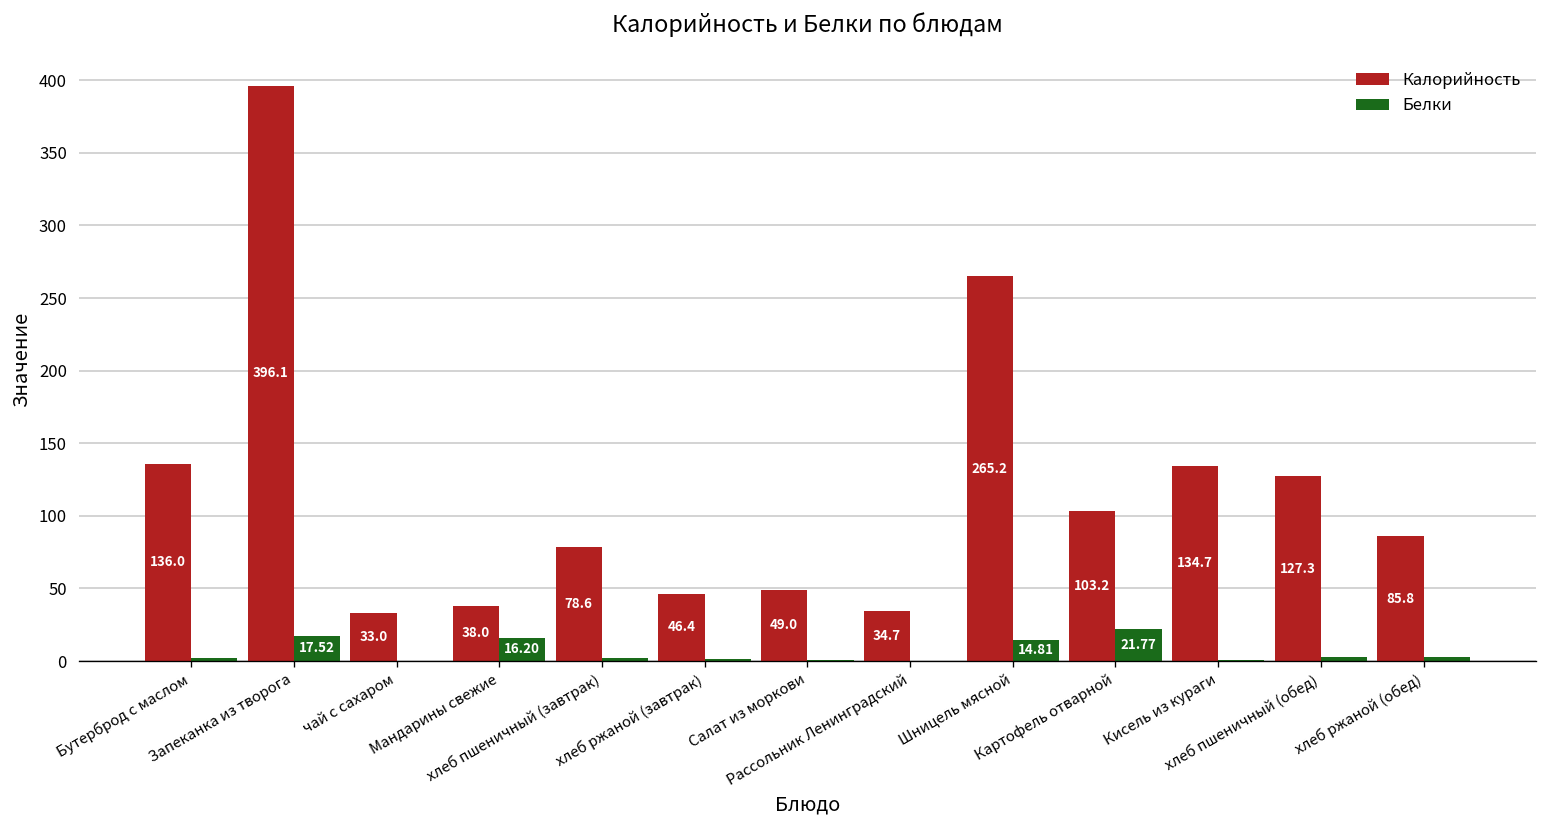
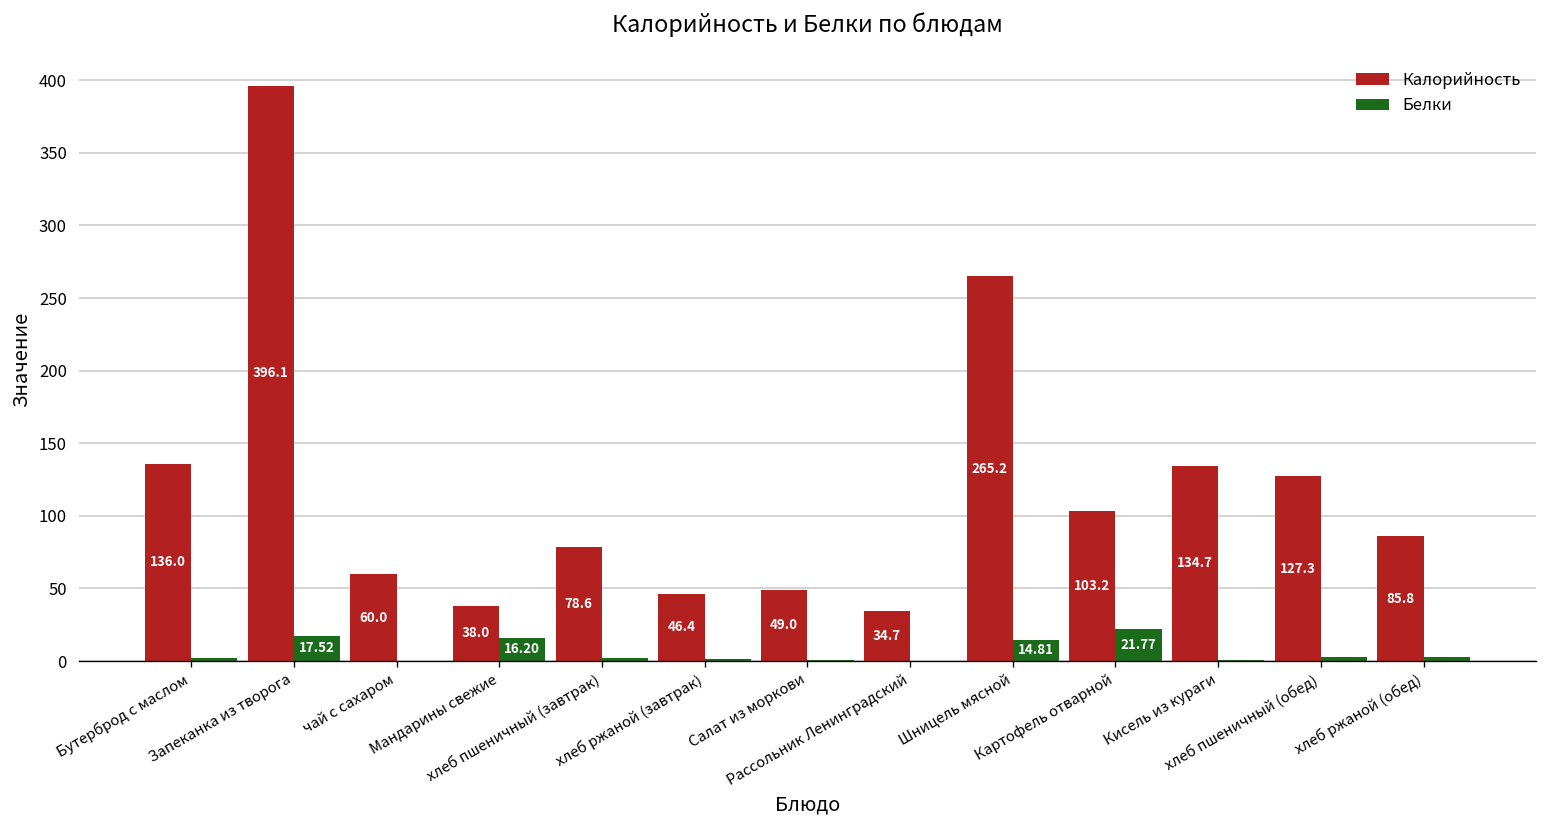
  {
    "Калорийность": {
      "Бутерброд с маслом": 136.0,
      "Запеканка из творога": 396.1,
-     "чай с сахаром": 33.0,
+     "чай с сахаром": 60.0,
      "Мандарины свежие": 38.0,
      "хлеб пшеничный (завтрак)": 78.6,
      "хлеб ржаной (завтрак)": 46.4,
      "Салат из моркови": 49.0,
      "Рассольник Ленинградский": 34.7,
      "Шницель мясной": 265.2,
      "Картофель отварной": 103.2,
      "Кисель из кураги": 134.7,
      "хлеб пшеничный (обед)": 127.3,
      "хлеб ржаной (обед)": 85.8
    },
    "Белки": {
      "Запеканка из творога": 17.52,
      "Мандарины свежие": 16.20,
      "Шницель мясной": 14.81,
      "Картофель отварной": 21.77
    }
  }
